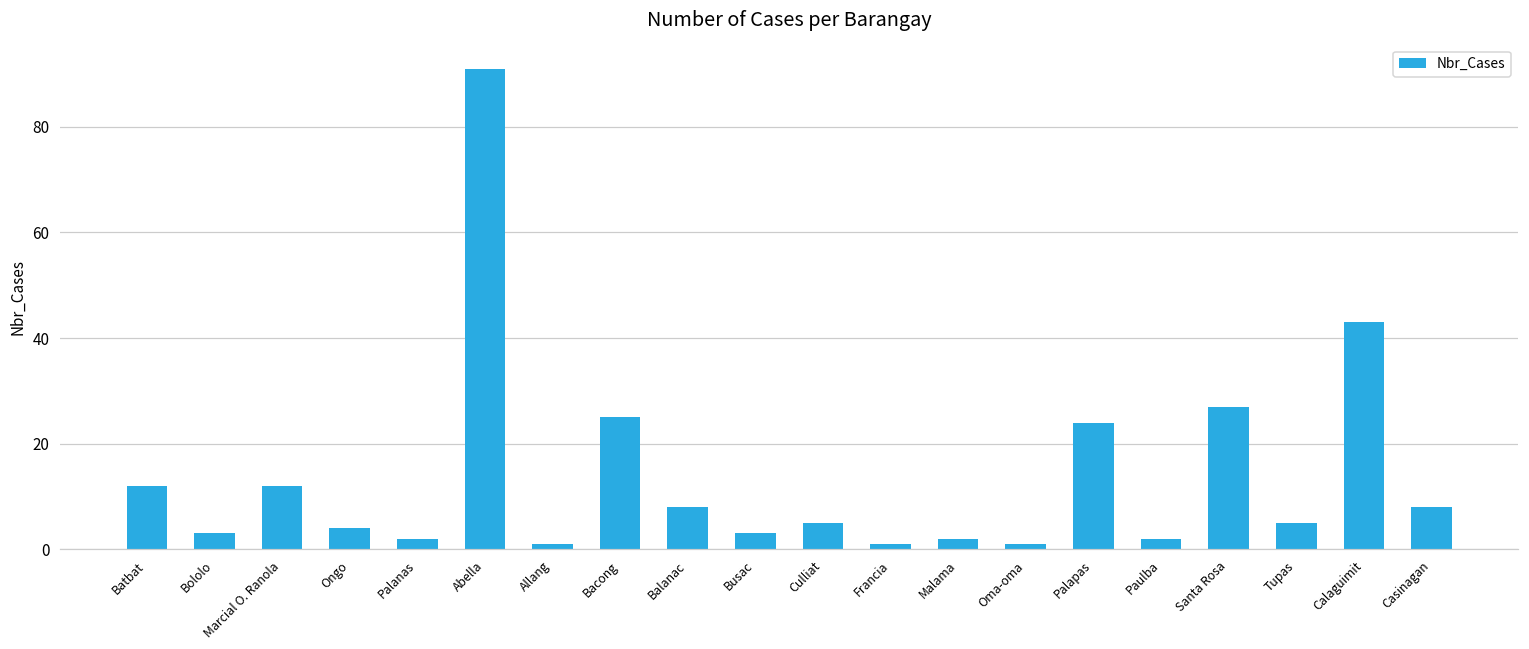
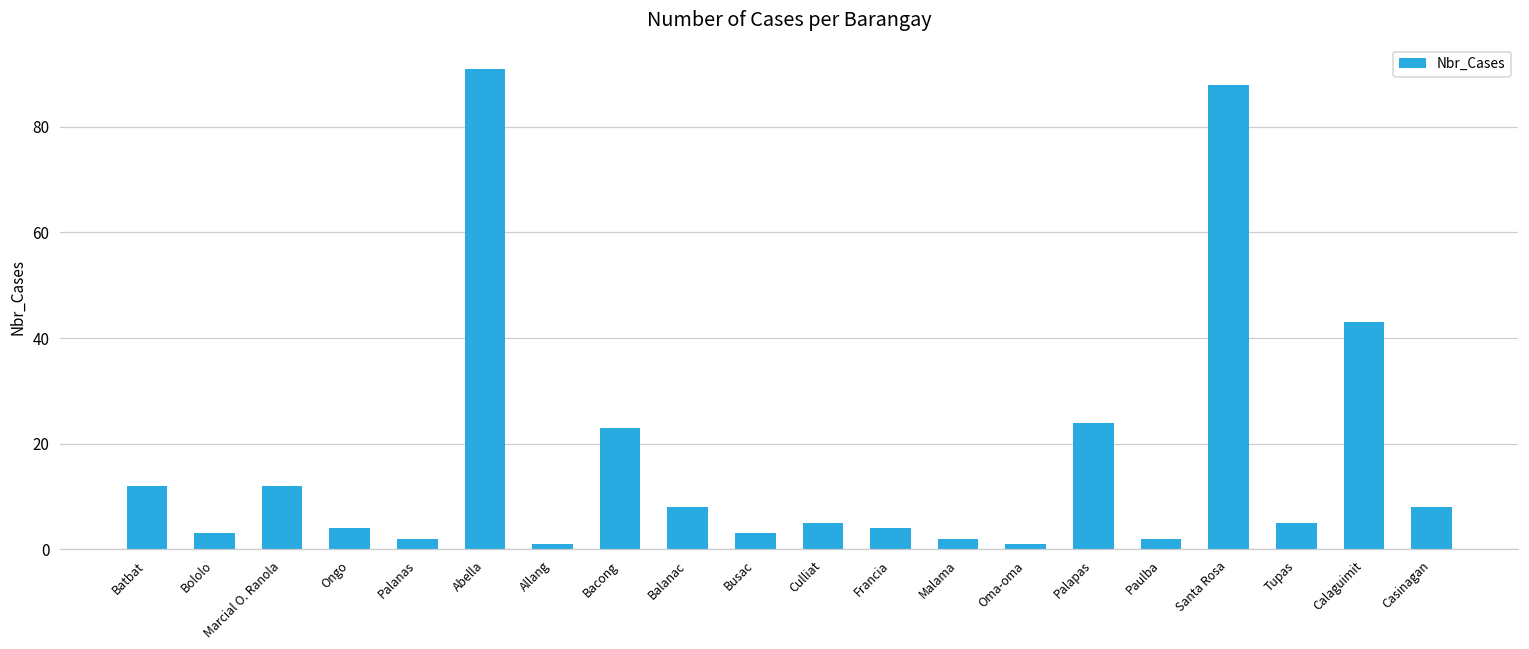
  {
    "Batbat": 12,
    "Bololo": 3,
    "Marcial O. Ranola": 12,
    "Ongo": 4,
    "Palanas": 2,
    "Abella": 91,
    "Allang": 1,
-   "Bacong": 25,
+   "Bacong": 23,
    "Balanac": 8,
    "Busac": 3,
    "Culliat": 5,
-   "Francia": 1,
+   "Francia": 4,
    "Malama": 2,
    "Oma-oma": 1,
    "Palapas": 24,
    "Paulba": 2,
-   "Santa Rosa": 27,
+   "Santa Rosa": 88,
    "Tupas": 5,
    "Calaguimit": 43,
    "Casinagan": 8
  }
